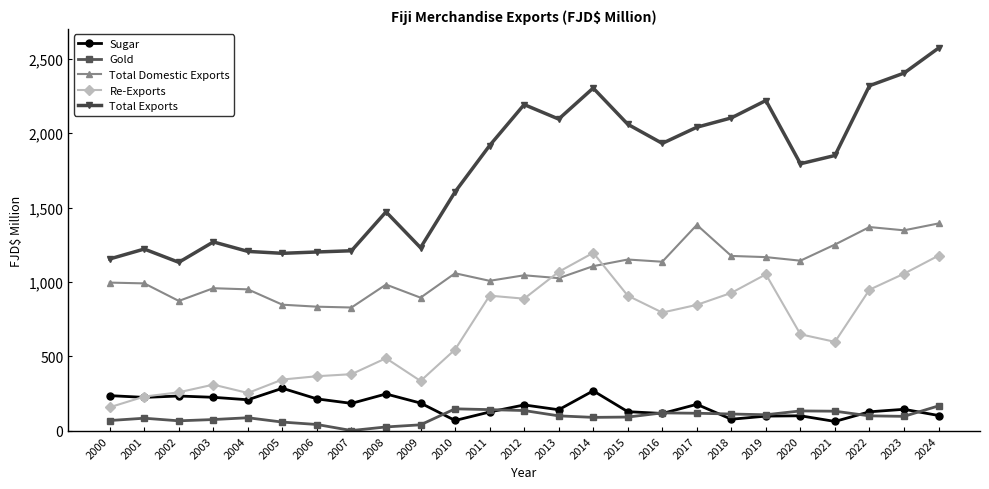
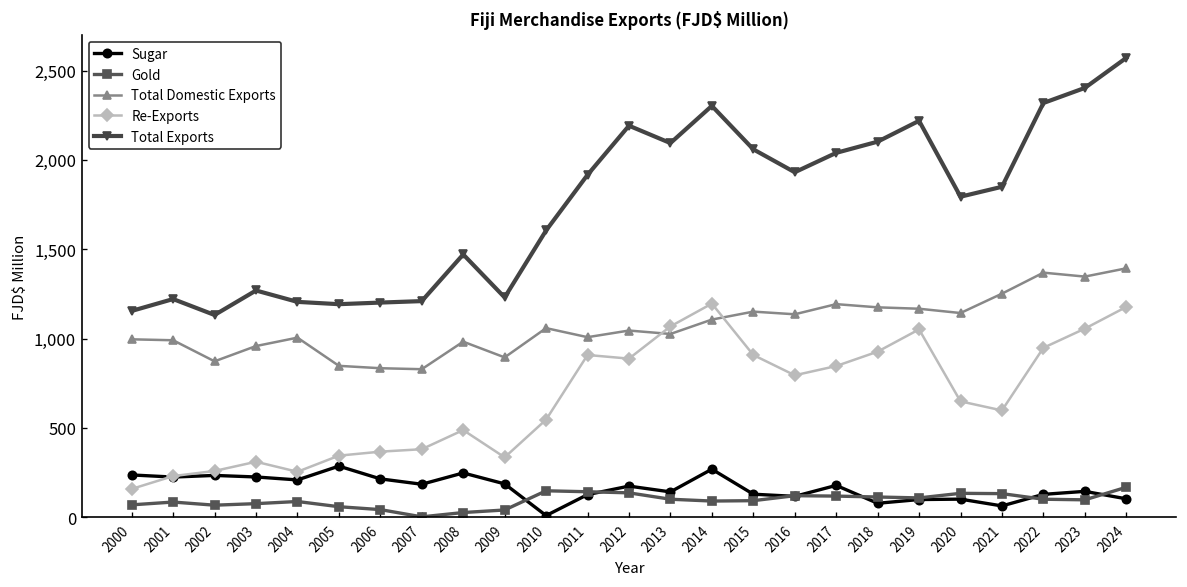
  {
    "Sugar": {
      "2000": "240",
      "2002": "230",
      "2003": "230",
      "2004": "210",
      "2005": "290",
      "2006": "220",
      "2007": "190",
      "2008": "250",
      "2009": "190",
-     "2010": "70",
+     "2010": "10",
      "2012": "170",
      "2013": "140",
      "2014": "270",
      "2015": "130",
      "2017": "180",
      "2018": "80",
      "2020": "100",
      "2021": "60",
      "2022": "130",
      "2023": "150",
      "2024": "100"
    },
    "Total Domestic Exports": {
      "2000": "1,000",
      "2001": "990",
      "2002": "870",
      "2003": "960",
-     "2004": "950",
+     "2004": "1,010",
      "2005": "850",
      "2006": "830",
      "2007": "830",
      "2008": "980",
      "2009": "890",
      "2010": "1,060",
      "2011": "1,010",
      "2012": "1,050",
      "2013": "1,030",
      "2014": "1,110",
      "2015": "1,150",
      "2016": "1,140",
-     "2017": "1,380",
+     "2017": "1,190",
      "2018": "1,170",
      "2019": "1,170",
      "2020": "1,140",
      "2021": "1,250",
      "2022": "1,370",
      "2023": "1,350",
      "2024": "1,390"
    },
    "Re-Exports": {
      "2000": "160",
      "2002": "260",
      "2003": "310",
      "2004": "250",
      "2005": "350",
      "2006": "370",
      "2007": "380",
      "2008": "490",
      "2009": "340",
      "2010": "550",
      "2011": "910",
      "2012": "890",
      "2013": "1,070",
      "2014": "1,200",
      "2015": "910",
      "2016": "790",
      "2017": "850",
      "2018": "930",
      "2019": "1,050",
      "2020": "650",
      "2021": "600",
      "2022": "950",
      "2023": "1,060",
      "2024": "1,180"
    }
  }
